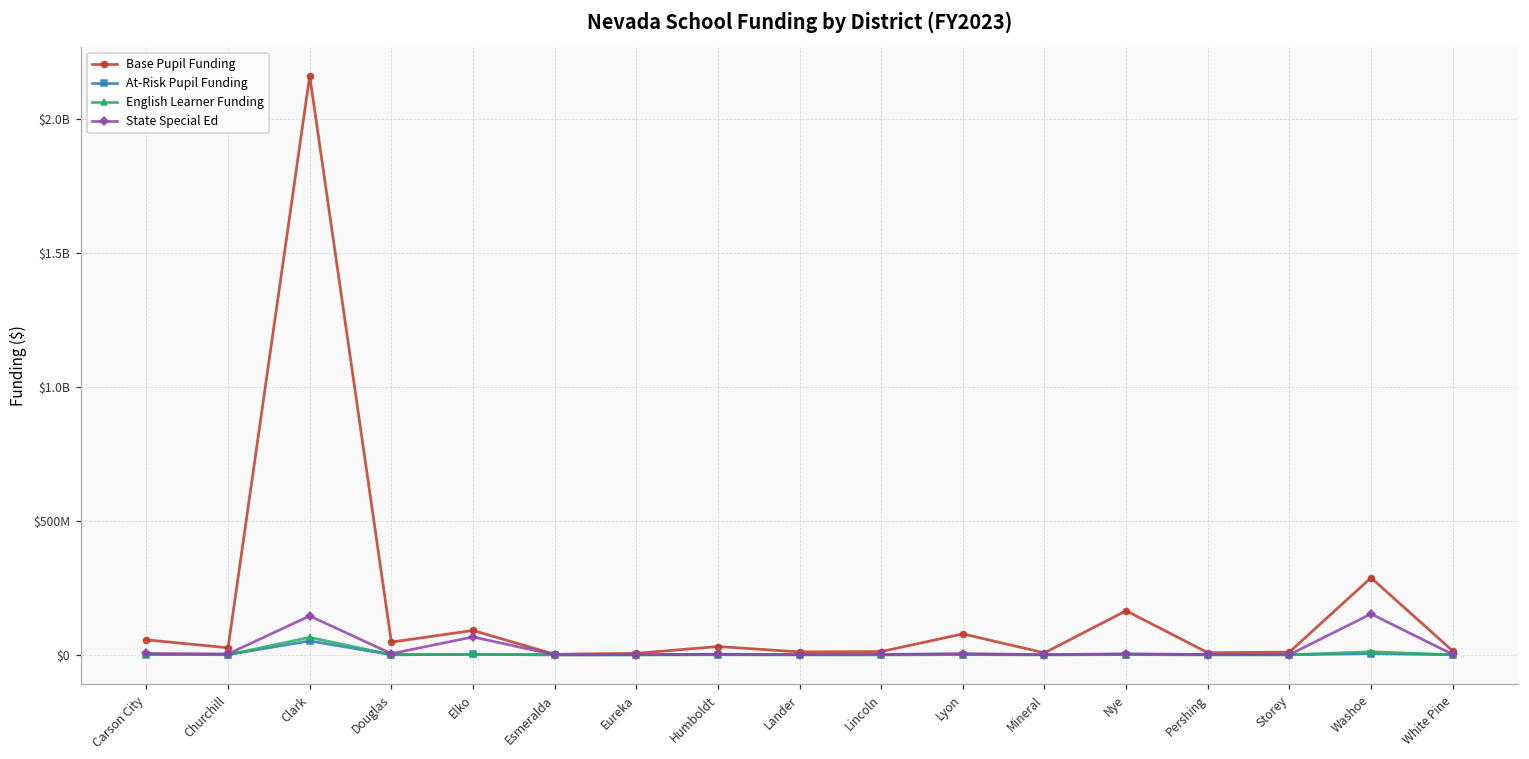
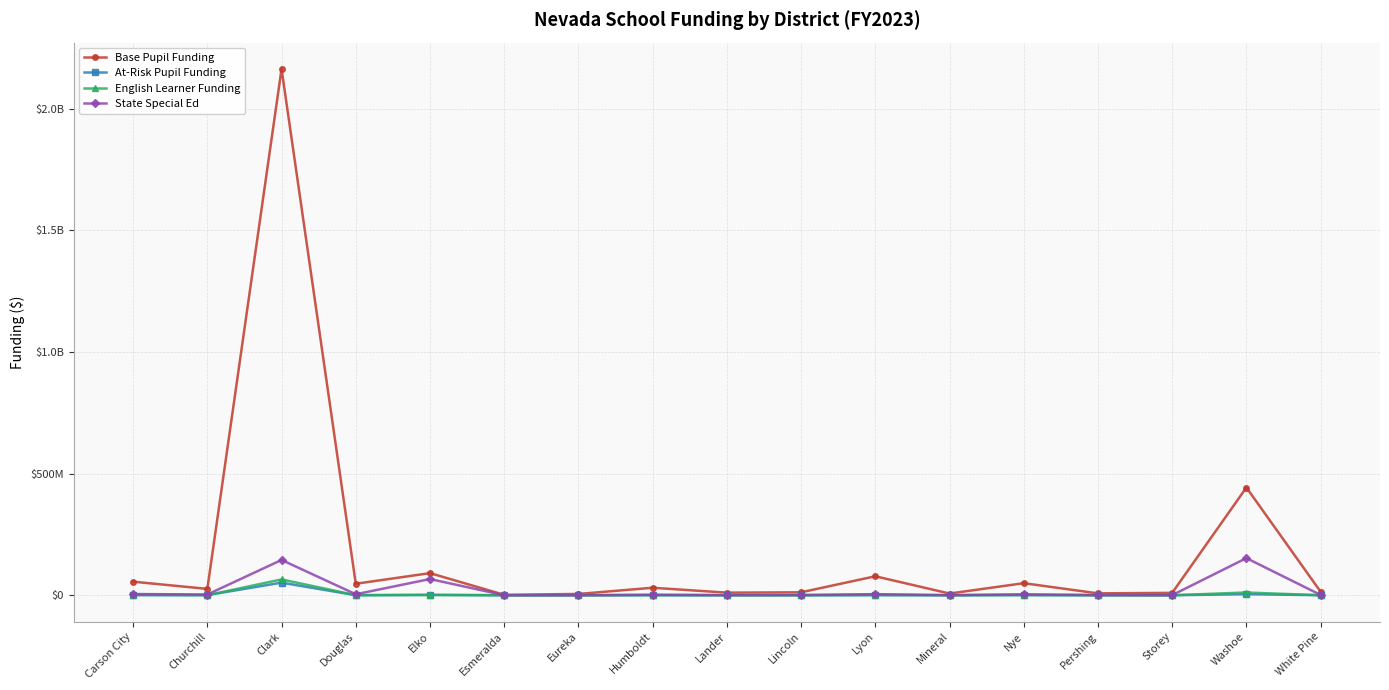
  {
    "Base Pupil Funding": {
      "Carson City": "$60000000",
      "Churchill": "$30000000",
      "Clark": "$2160000000",
      "Douglas": "$50000000",
      "Elko": "$90000000",
      "Humboldt": "$30000000",
      "Lincoln": "$10000000",
      "Lyon": "$80000000",
-     "Nye": "$160000000",
-     "Washoe": "$290000000",
+     "Nye": "$50000000",
+     "Washoe": "$440000000",
      "White Pine": "$10000000"
    },
    "At-Risk Pupil Funding": {
      "Clark": "$50000000"
    },
    "English Learner Funding": {
      "Clark": "$70000000"
    },
    "State Special Ed": {
      "Clark": "$150000000",
      "Elko": "$70000000",
      "Washoe": "$150000000"
    }
  }
